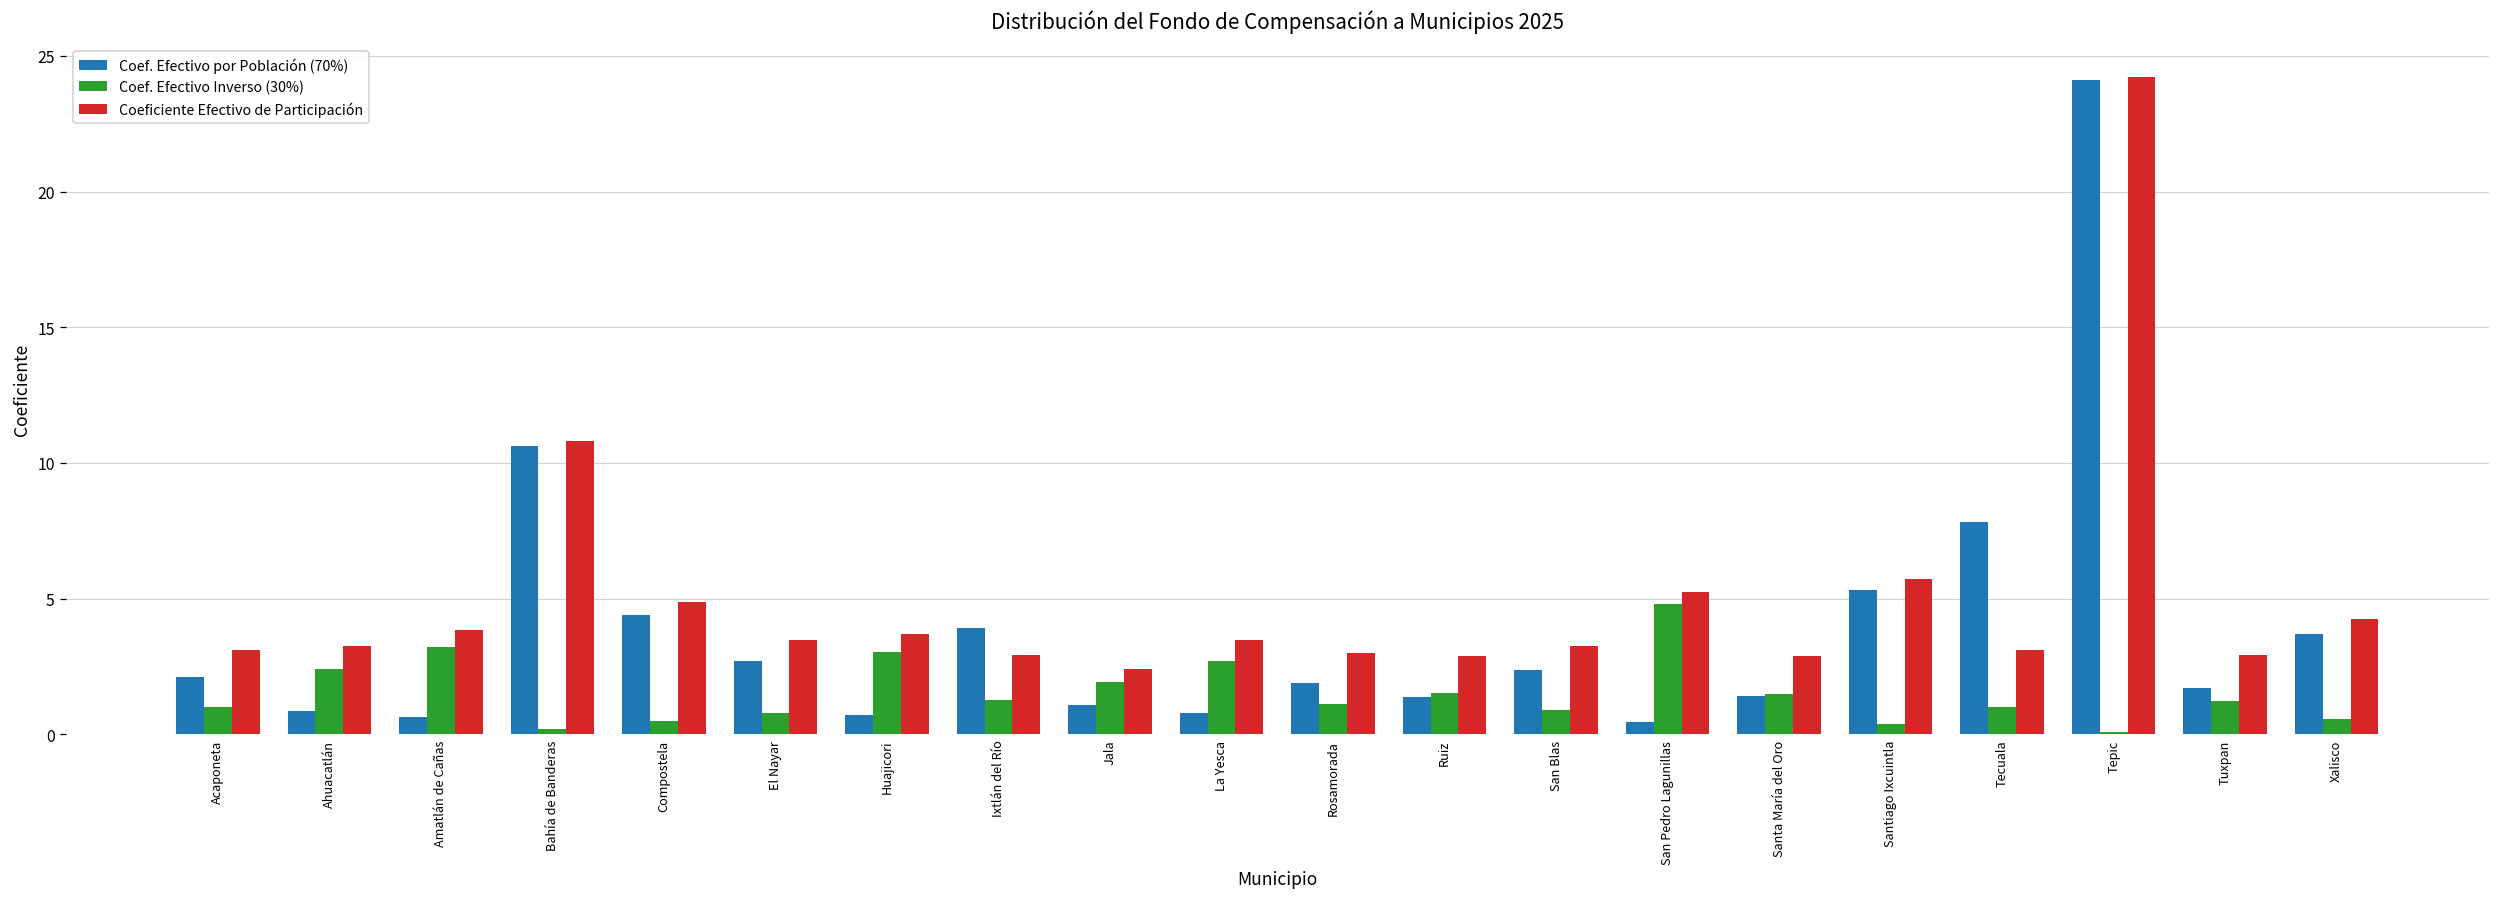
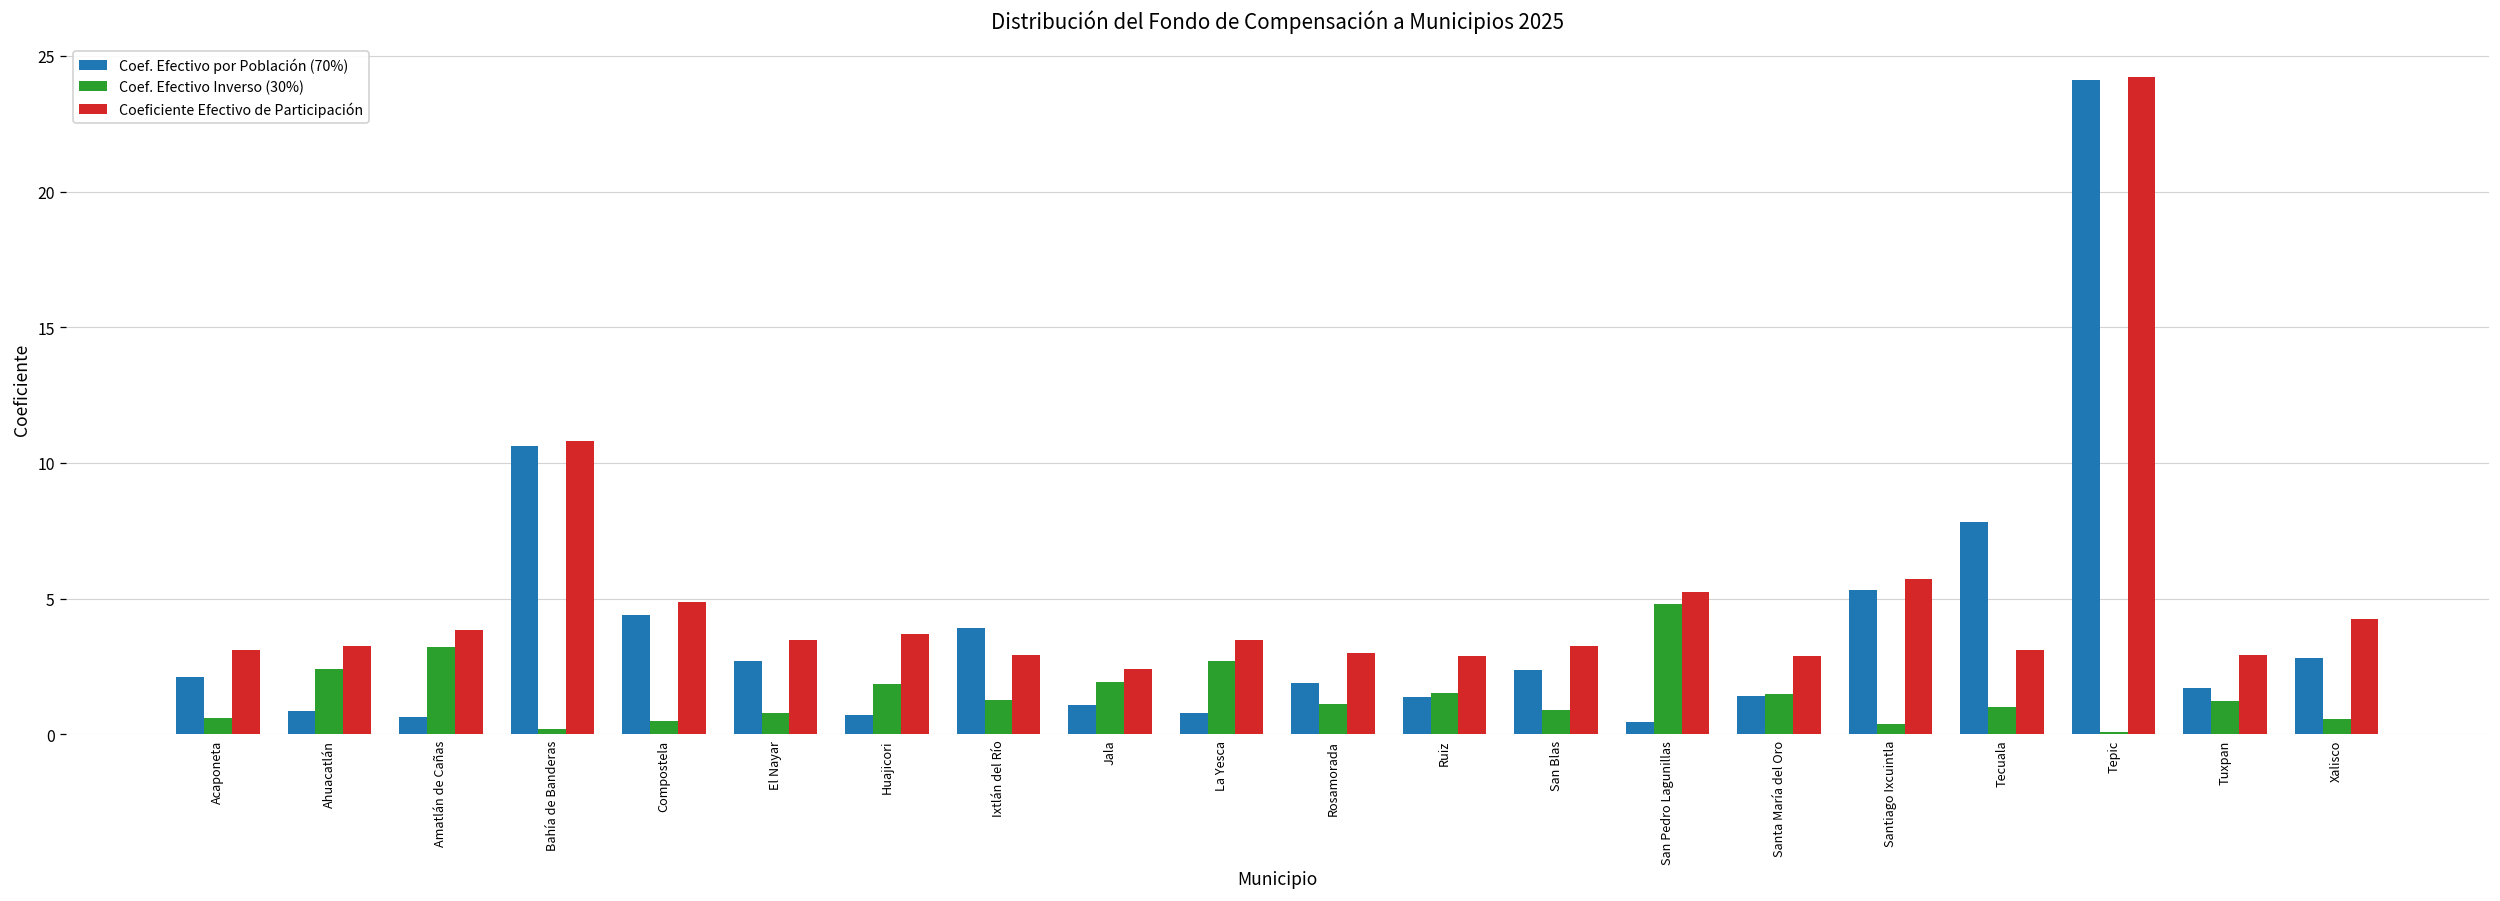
  {
    "Coef. Efectivo por Población (70%)": {
      "Acaponeta": 2.1,
      "Ahuacatlán": 0.9,
      "Amatlán de Cañas": 0.7,
      "Bahía de Banderas": 10.6,
      "Compostela": 4.4,
      "El Nayar": 2.7,
      "Huajicori": 0.7,
      "Ixtlán del Río": 3.9,
      "Jala": 1.1,
      "La Yesca": 0.8,
      "Rosamorada": 1.9,
      "Ruiz": 1.4,
      "San Blas": 2.4,
      "San Pedro Lagunillas": 0.4,
      "Santa María del Oro": 1.4,
      "Santiago Ixcuintla": 5.3,
      "Tecuala": 7.8,
      "Tepic": 24.1,
      "Tuxpan": 1.7,
-     "Xalisco": 3.7
+     "Xalisco": 2.8
    },
    "Coef. Efectivo Inverso (30%)": {
-     "Acaponeta": 1.0,
+     "Acaponeta": 0.6,
      "Ahuacatlán": 2.4,
      "Amatlán de Cañas": 3.2,
      "Bahía de Banderas": 0.2,
      "Compostela": 0.5,
      "El Nayar": 0.8,
-     "Huajicori": 3.0,
+     "Huajicori": 1.8,
      "Ixtlán del Río": 1.3,
      "Jala": 1.9,
      "La Yesca": 2.7,
      "Rosamorada": 1.1,
      "Ruiz": 1.5,
      "San Blas": 0.9,
      "San Pedro Lagunillas": 4.8,
      "Santa María del Oro": 1.5,
      "Santiago Ixcuintla": 0.4,
      "Tecuala": 1.0,
      "Tuxpan": 1.2,
      "Xalisco": 0.6
    },
    "Coeficiente Efectivo de Participación": {
      "Acaponeta": 3.1,
      "Ahuacatlán": 3.3,
      "Amatlán de Cañas": 3.9,
      "Bahía de Banderas": 10.8,
      "Compostela": 4.9,
      "El Nayar": 3.5,
      "Huajicori": 3.7,
      "Ixtlán del Río": 2.9,
      "Jala": 2.4,
      "La Yesca": 3.5,
      "Rosamorada": 3.0,
      "Ruiz": 2.9,
      "San Blas": 3.2,
      "San Pedro Lagunillas": 5.2,
      "Santa María del Oro": 2.9,
      "Santiago Ixcuintla": 5.7,
      "Tecuala": 3.1,
      "Tepic": 24.2,
      "Tuxpan": 2.9,
      "Xalisco": 4.3
    }
  }
